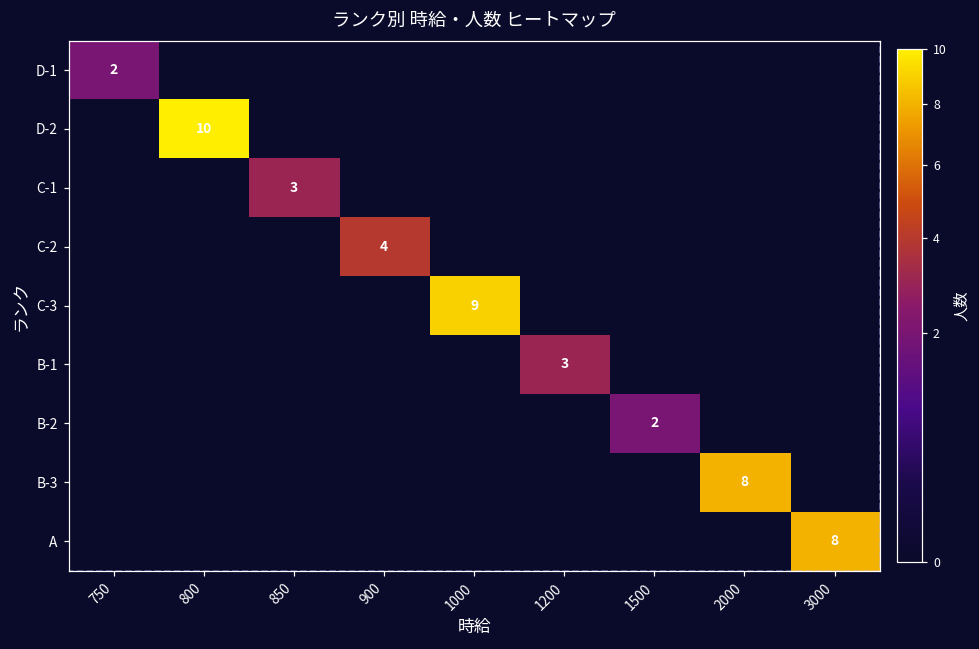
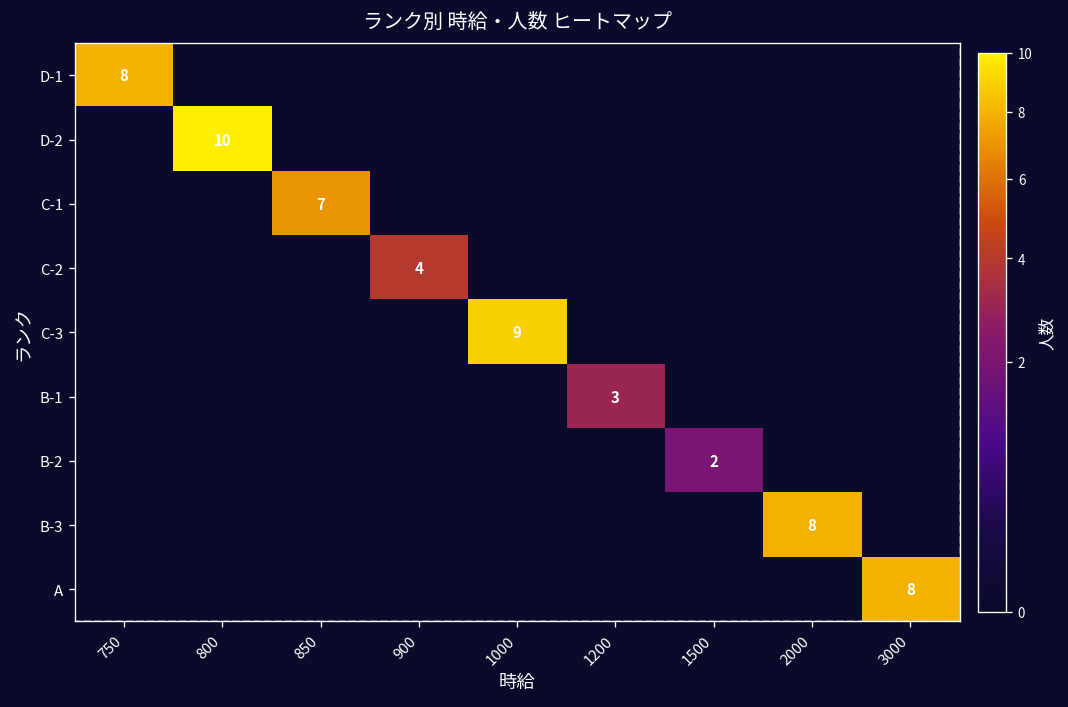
  {
    "D-1": {
-     "750": 2
+     "750": 8
    },
    "D-2": {
      "800": 10
    },
    "C-1": {
-     "850": 3
+     "850": 7
    },
    "C-2": {
      "900": 4
    },
    "C-3": {
      "1000": 9
    },
    "B-1": {
      "1200": 3
    },
    "B-2": {
      "1500": 2
    },
    "B-3": {
      "2000": 8
    },
    "A": {
      "3000": 8
    }
  }
